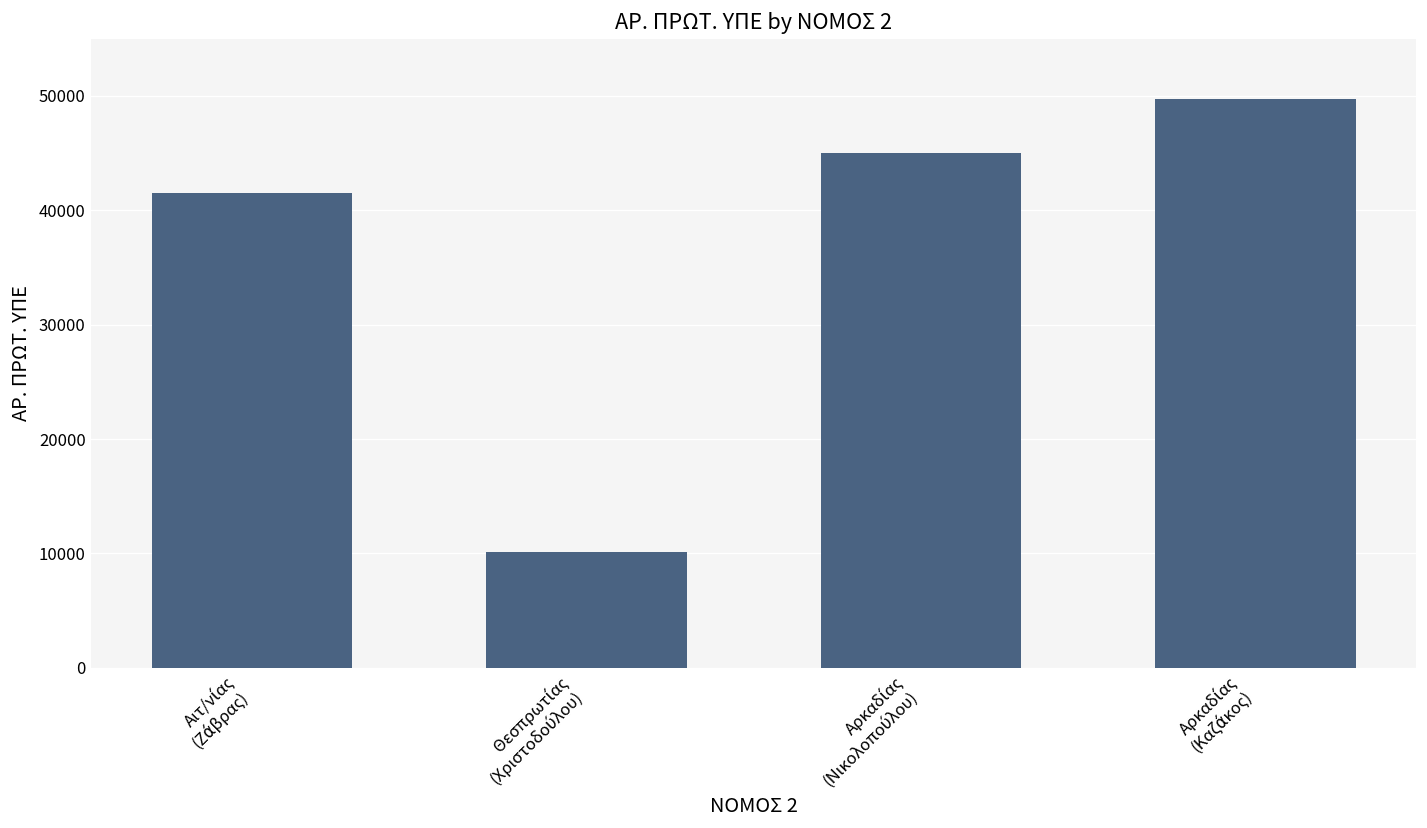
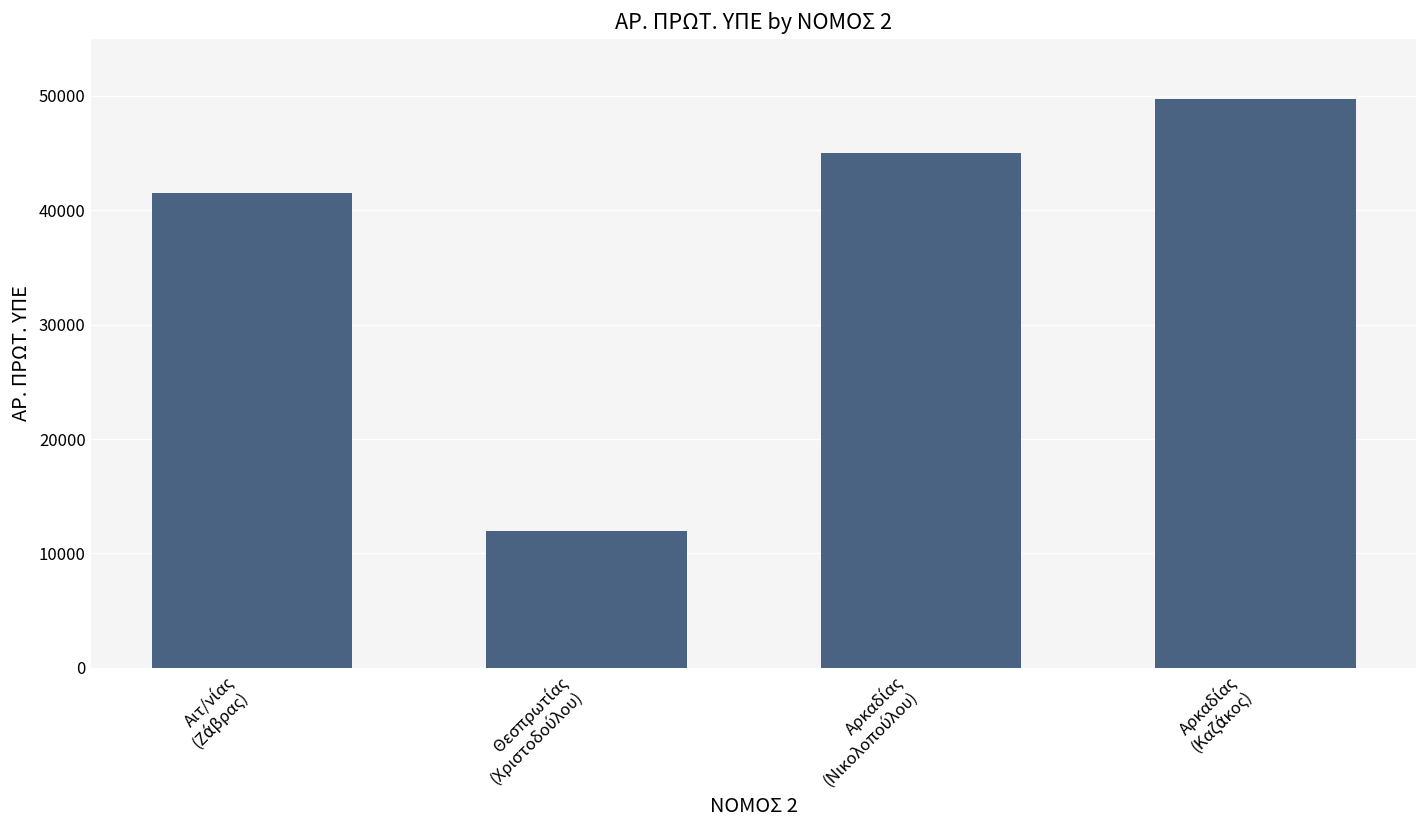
  {
    "Αιτ/νίας (Ζάβρας)": 41000,
-   "Θεσπρωτίας (Χριστοδούλου)": 10000,
+   "Θεσπρωτίας (Χριστοδούλου)": 12000,
    "Αρκαδίας (Νικολοπούλου)": 45000,
    "Αρκαδίας (Καζάκος)": 50000
  }
